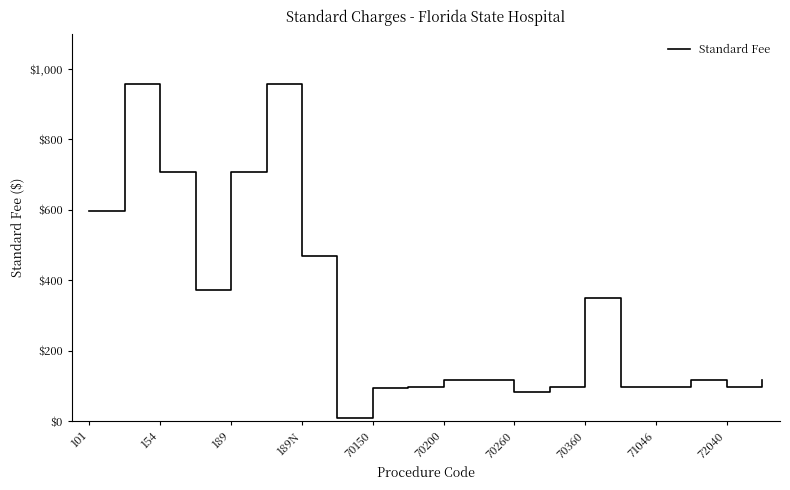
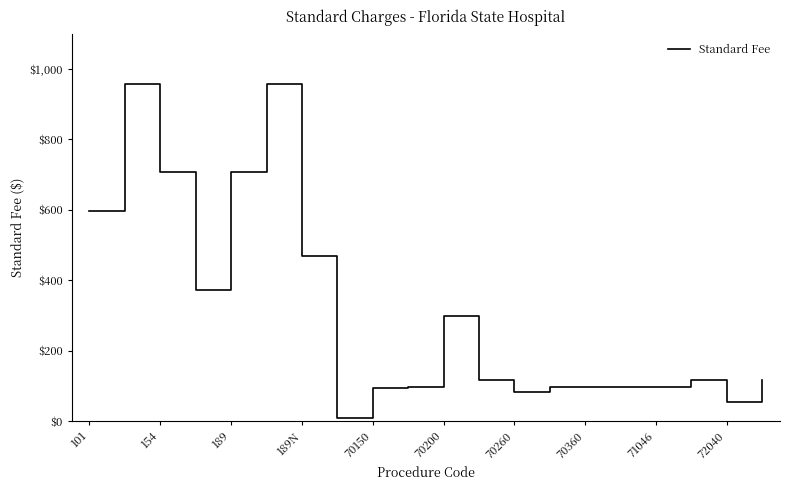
  {
    "101": "$600",
    "154": "$710",
    "189": "$710",
    "189N": "$470",
    "70150": "$90",
-   "70200": "$120",
+   "70200": "$300",
    "70260": "$80",
-   "70360": "$350",
+   "70360": "$100",
    "71046": "$100",
-   "72040": "$100"
+   "72040": "$50"
  }
